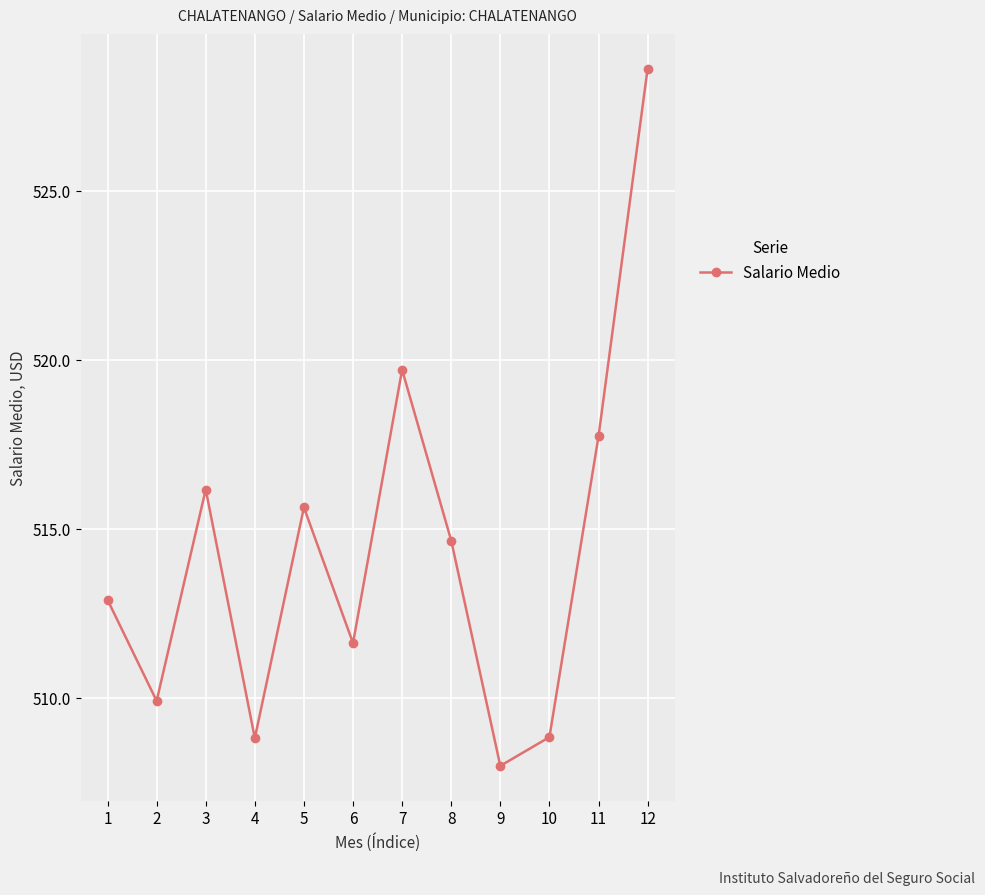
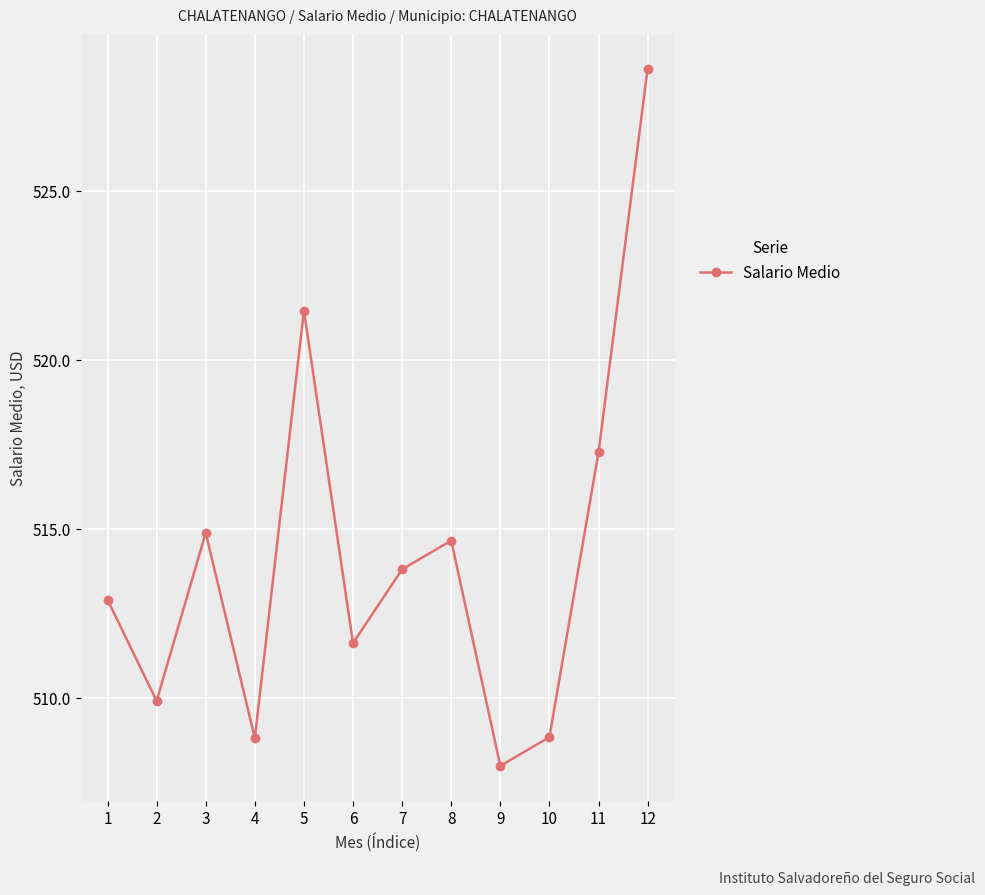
  {
    "1": 512.9,
    "2": 509.9,
-   "3": 516.2,
+   "3": 514.9,
    "4": 508.8,
-   "5": 515.6,
+   "5": 521.5,
    "6": 511.6,
-   "7": 519.7,
+   "7": 513.8,
    "8": 514.7,
    "9": 508.0,
    "10": 508.8,
-   "11": 517.7,
+   "11": 517.3,
    "12": 528.6
  }
